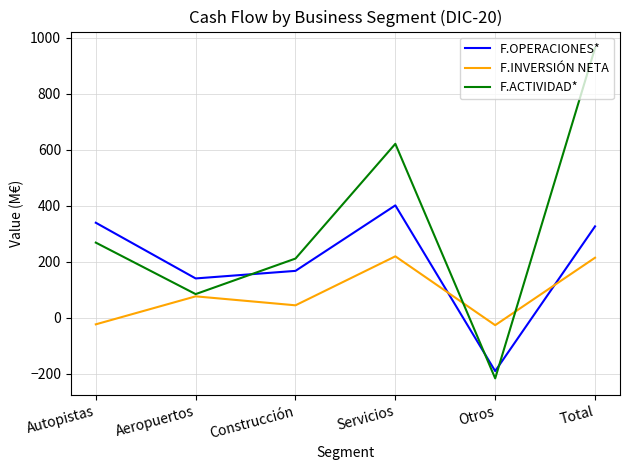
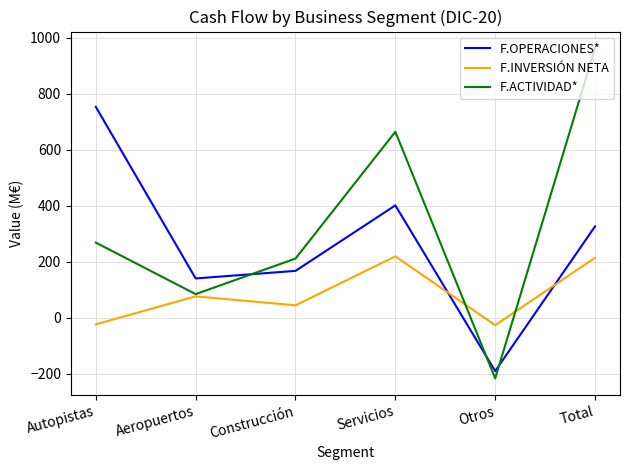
  {
    "F.OPERACIONES*": {
-     "Autopistas": 340,
+     "Autopistas": 750,
      "Aeropuertos": 140,
      "Construcción": 170,
      "Servicios": 400,
      "Otros": -190,
      "Total": 330
    },
    "F.INVERSIÓN NETA": {
      "Autopistas": -20,
      "Construcción": 50,
      "Servicios": 220,
      "Otros": -30,
      "Total": 220
    },
    "F.ACTIVIDAD*": {
      "Autopistas": 270,
      "Construcción": 210,
-     "Servicios": 620,
+     "Servicios": 670,
      "Otros": -220
    }
  }
